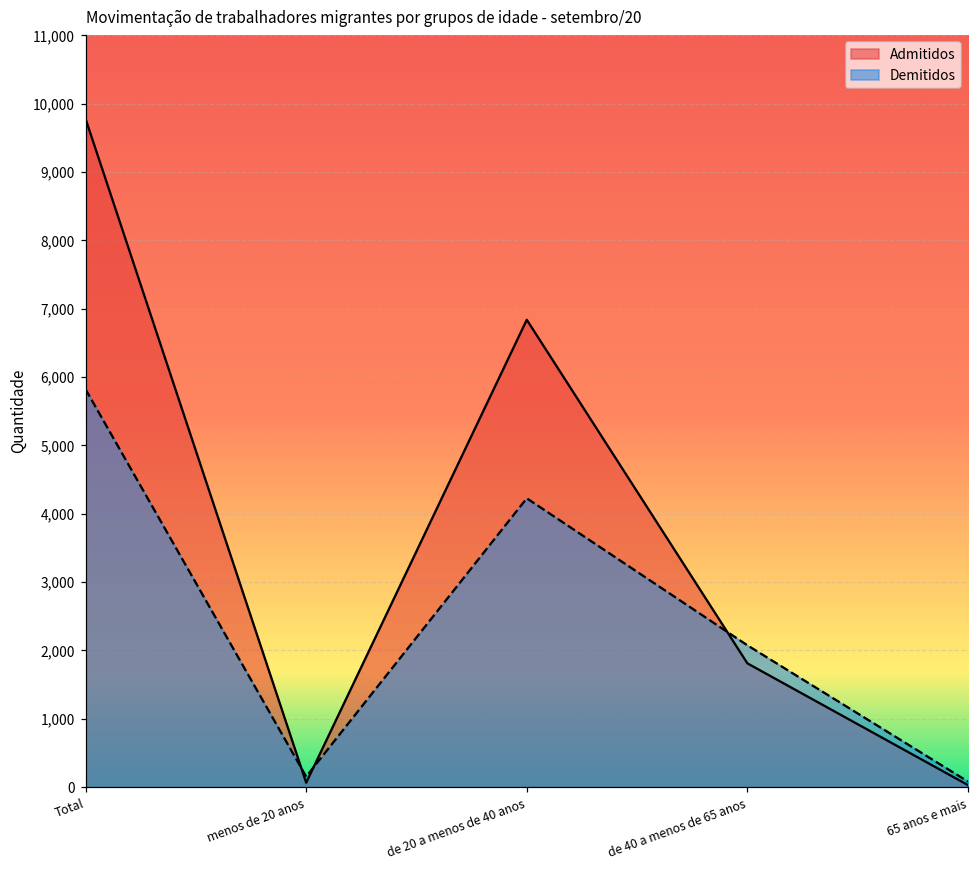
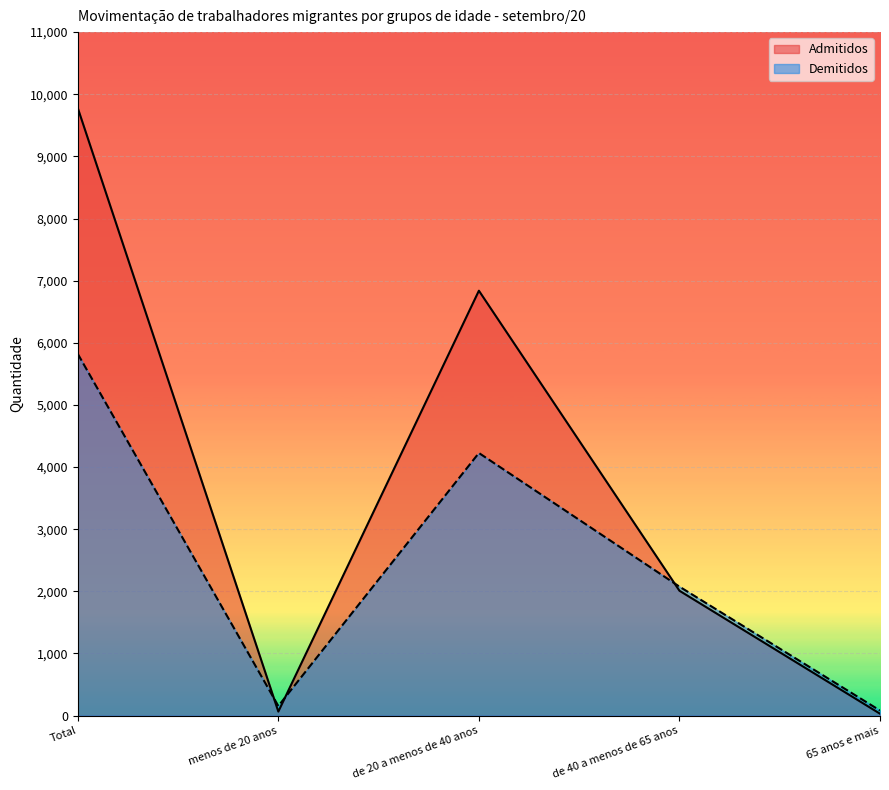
  {
    "Admitidos": {
      "Total": "9,800",
      "menos de 20 anos": "100",
      "de 20 a menos de 40 anos": "6,800",
-     "de 40 a menos de 65 anos": "1,800",
+     "de 40 a menos de 65 anos": "2,000",
      "65 anos e mais": "0"
    },
    "Demitidos": {
      "Total": "5,800",
      "menos de 20 anos": "200",
      "de 20 a menos de 40 anos": "4,200",
      "de 40 a menos de 65 anos": "2,100",
      "65 anos e mais": "100"
    }
  }
